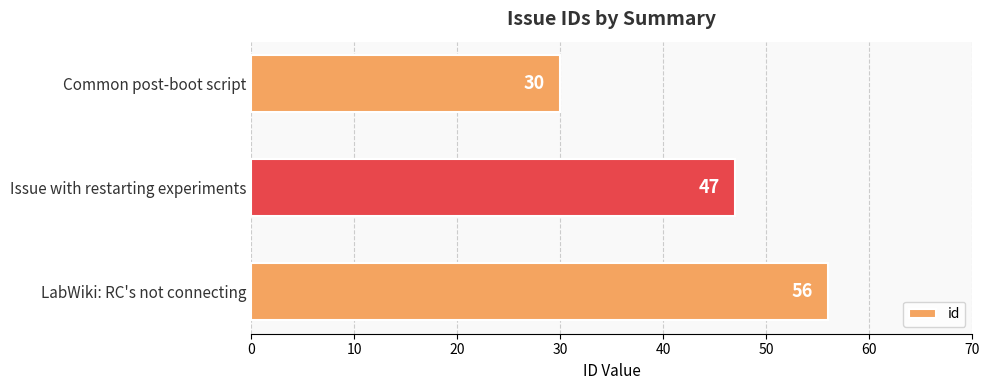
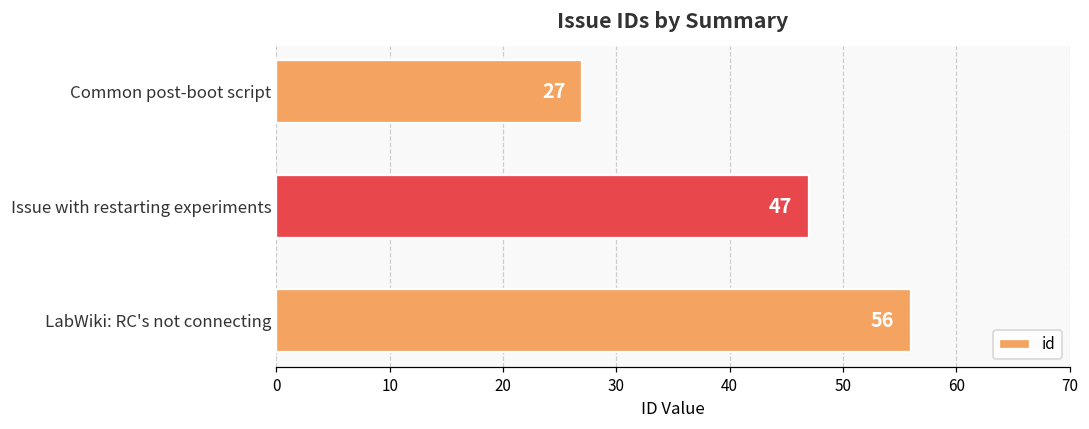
  {
-   "Common post-boot script": 30,
+   "Common post-boot script": 27,
    "Issue with restarting experiments": 47,
    "LabWiki: RC's not connecting": 56
  }
